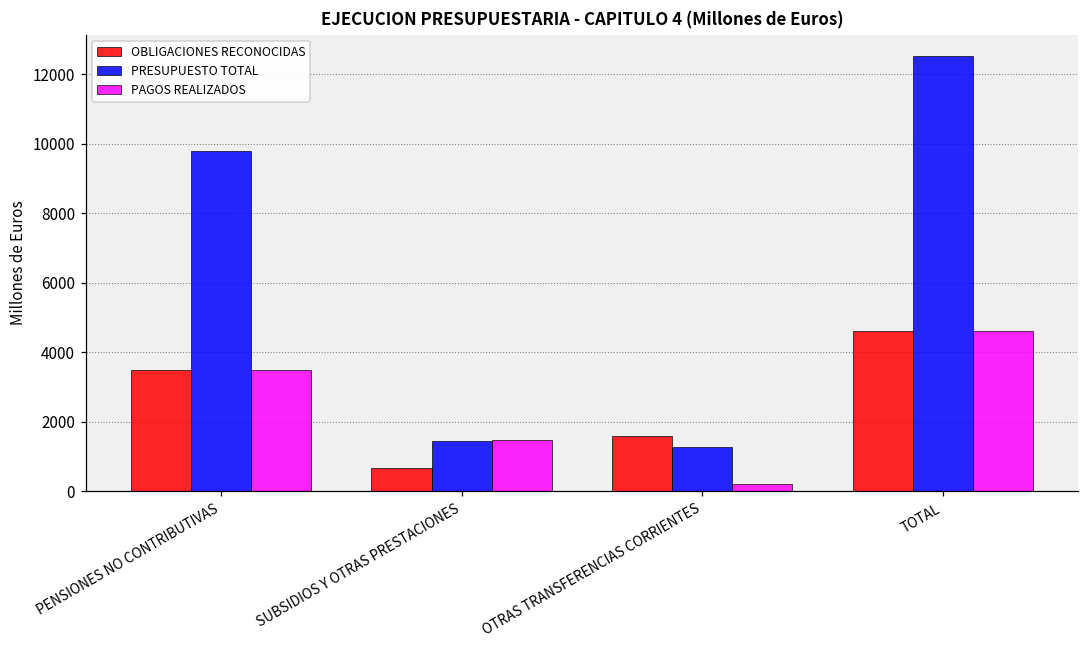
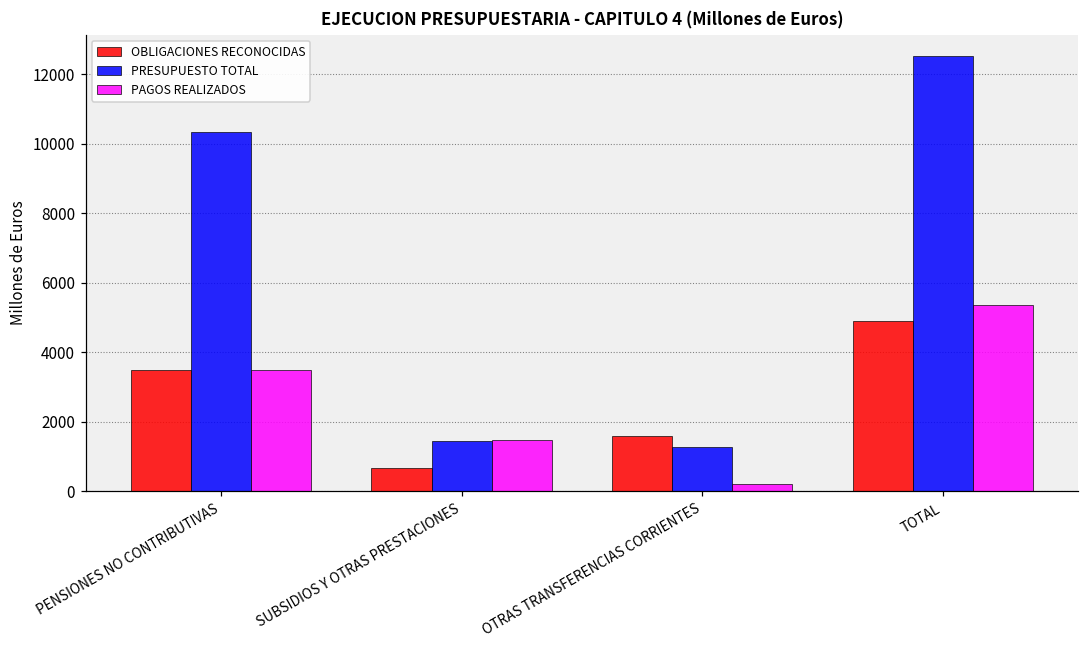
  {
    "OBLIGACIONES RECONOCIDAS": {
      "PENSIONES NO CONTRIBUTIVAS": 3500,
      "SUBSIDIOS Y OTRAS PRESTACIONES": 700,
      "OTRAS TRANSFERENCIAS CORRIENTES": 1600,
-     "TOTAL": 4600
+     "TOTAL": 4900
    },
    "PRESUPUESTO TOTAL": {
-     "PENSIONES NO CONTRIBUTIVAS": 9800,
+     "PENSIONES NO CONTRIBUTIVAS": 10300,
      "SUBSIDIOS Y OTRAS PRESTACIONES": 1500,
      "OTRAS TRANSFERENCIAS CORRIENTES": 1300,
      "TOTAL": 12500
    },
    "PAGOS REALIZADOS": {
      "PENSIONES NO CONTRIBUTIVAS": 3500,
      "SUBSIDIOS Y OTRAS PRESTACIONES": 1500,
      "OTRAS TRANSFERENCIAS CORRIENTES": 200,
-     "TOTAL": 4600
+     "TOTAL": 5300
    }
  }
